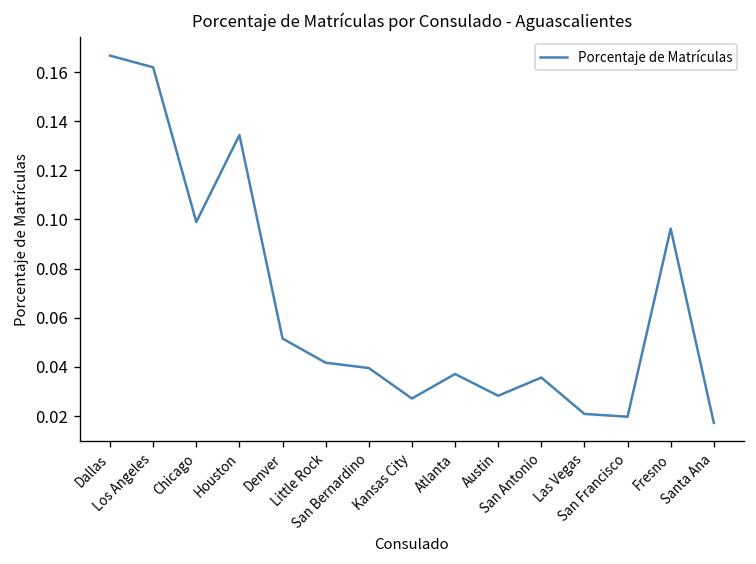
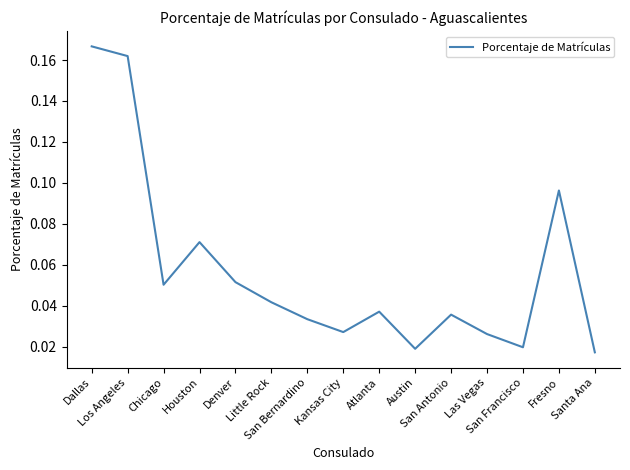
  {
    "Dallas": 0.167,
    "Los Angeles": 0.162,
-   "Chicago": 0.099,
-   "Houston": 0.134,
+   "Chicago": 0.050,
+   "Houston": 0.071,
    "Denver": 0.052,
    "Little Rock": 0.042,
-   "San Bernardino": 0.040,
+   "San Bernardino": 0.033,
    "Kansas City": 0.027,
    "Atlanta": 0.037,
-   "Austin": 0.028,
+   "Austin": 0.019,
    "San Antonio": 0.036,
-   "Las Vegas": 0.021,
+   "Las Vegas": 0.026,
    "San Francisco": 0.020,
    "Fresno": 0.096,
    "Santa Ana": 0.017
  }
